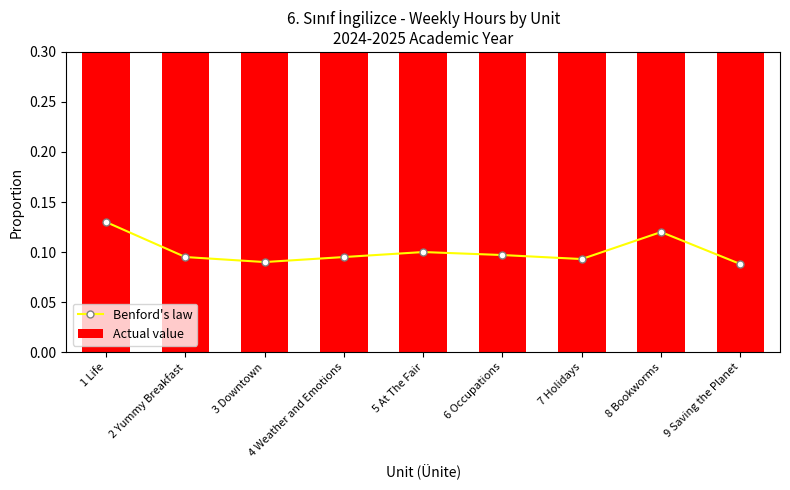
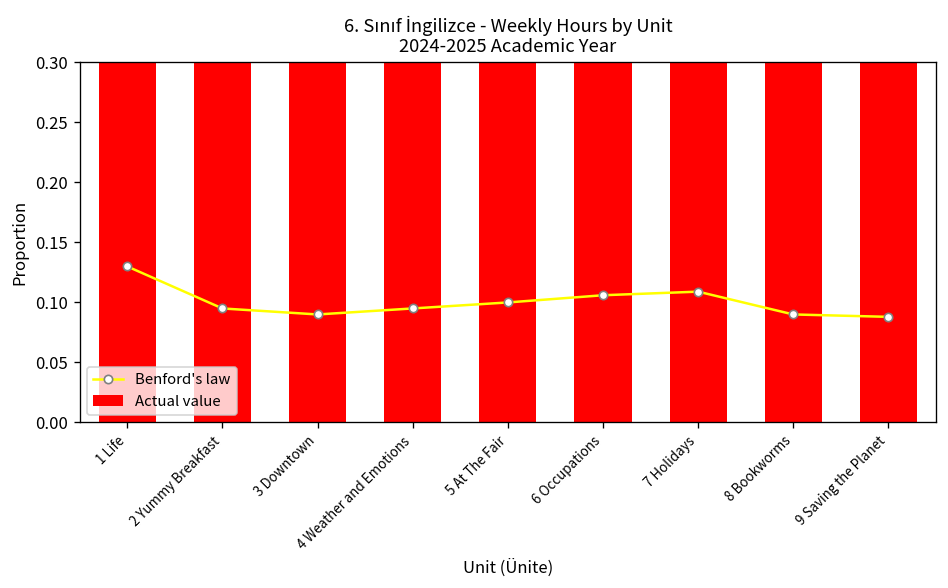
  {
    "Benford's law": {
      "1 Life": 0.130,
      "2 Yummy Breakfast": 0.095,
      "3 Downtown": 0.090,
      "4 Weather and Emotions": 0.095,
      "5 At The Fair": 0.100,
-     "6 Occupations": 0.097,
-     "7 Holidays": 0.093,
-     "8 Bookworms": 0.12,
+     "6 Occupations": 0.106,
+     "7 Holidays": 0.109,
+     "8 Bookworms": 0.09,
      "9 Saving the Planet": 0.088
    }
  }
